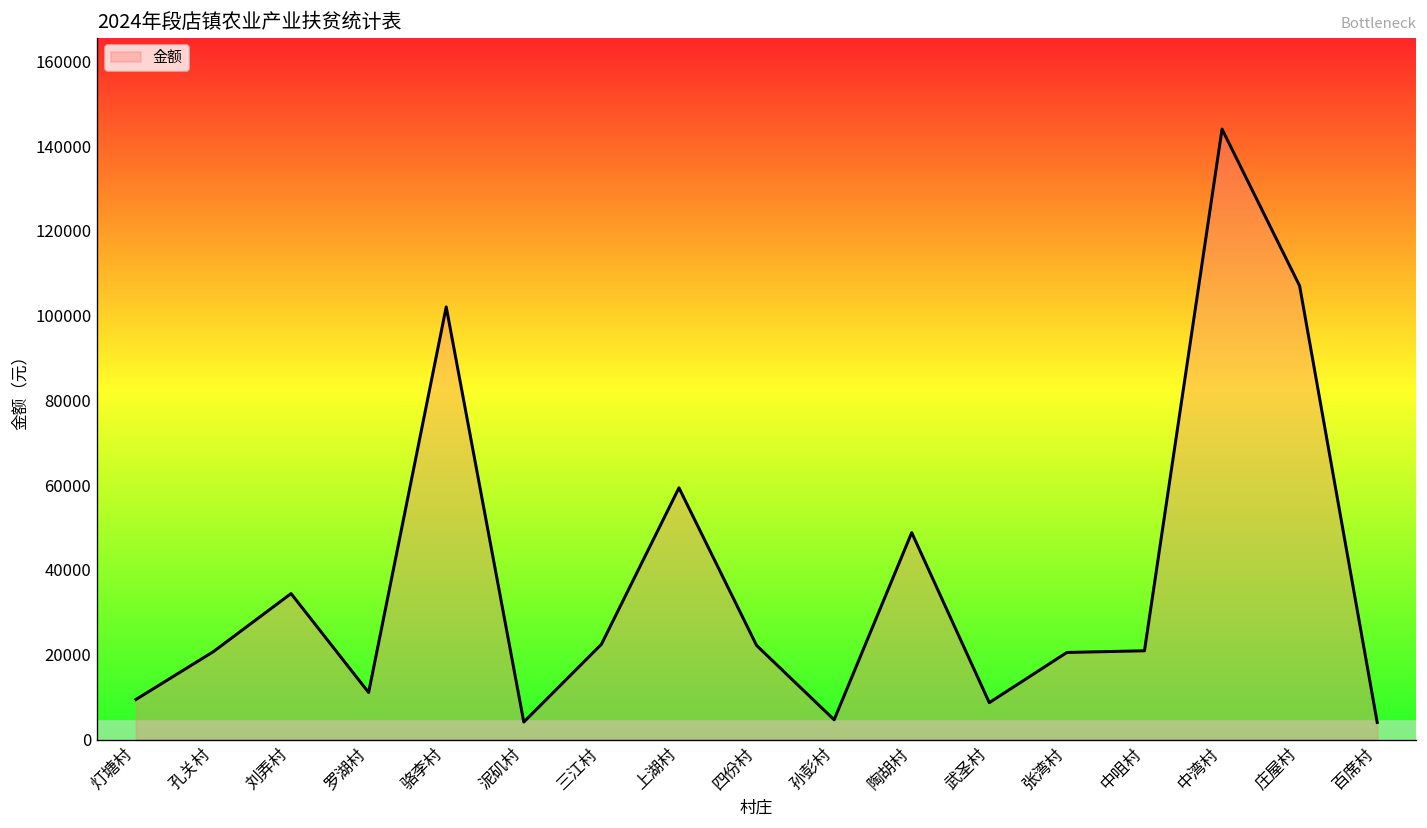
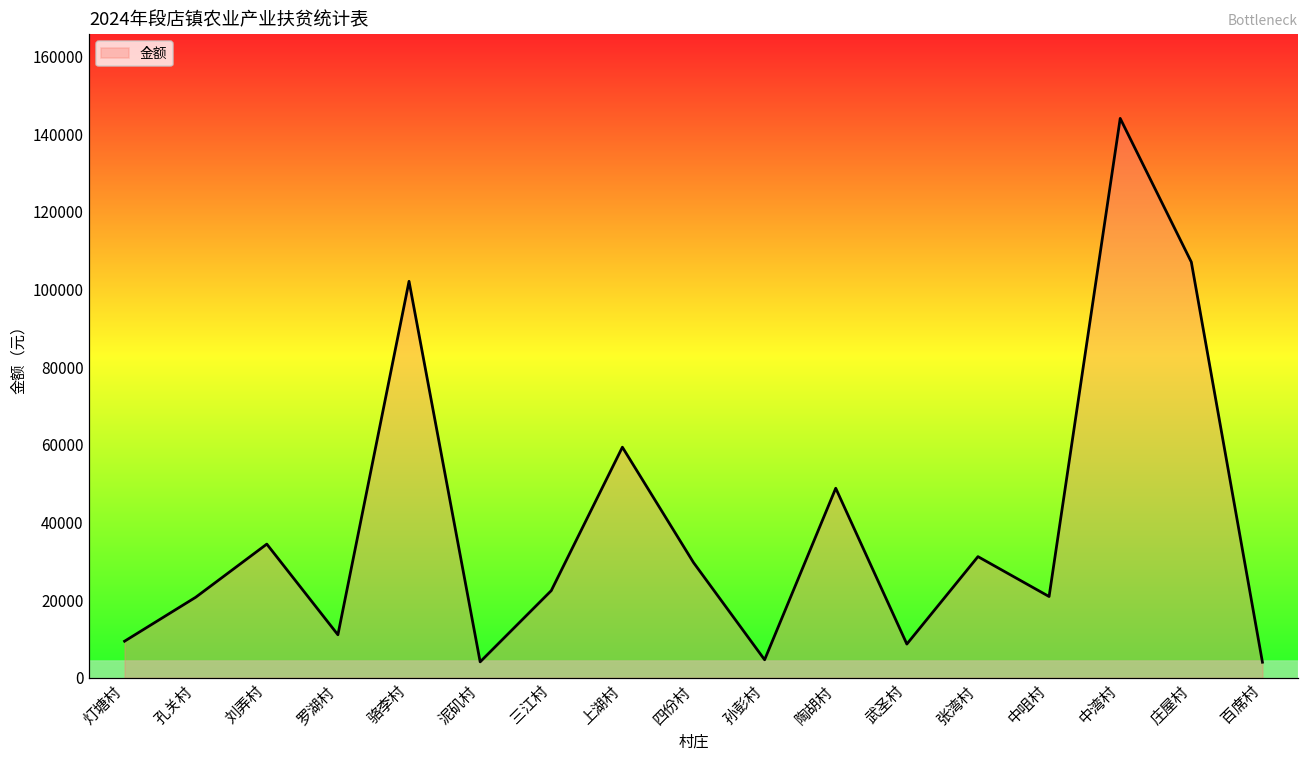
  {
    "灯塘村": 9000,
    "孔关村": 21000,
    "刘弄村": 34000,
    "罗湖村": 11000,
    "骆李村": 102000,
    "三江村": 22000,
    "上湖村": 59000,
-   "四份村": 22000,
+   "四份村": 30000,
    "孙彭村": 5000,
    "陶胡村": 49000,
    "武圣村": 9000,
-   "张湾村": 21000,
+   "张湾村": 31000,
    "中咀村": 21000,
    "中湾村": 144000,
    "庄屋村": 107000
  }
